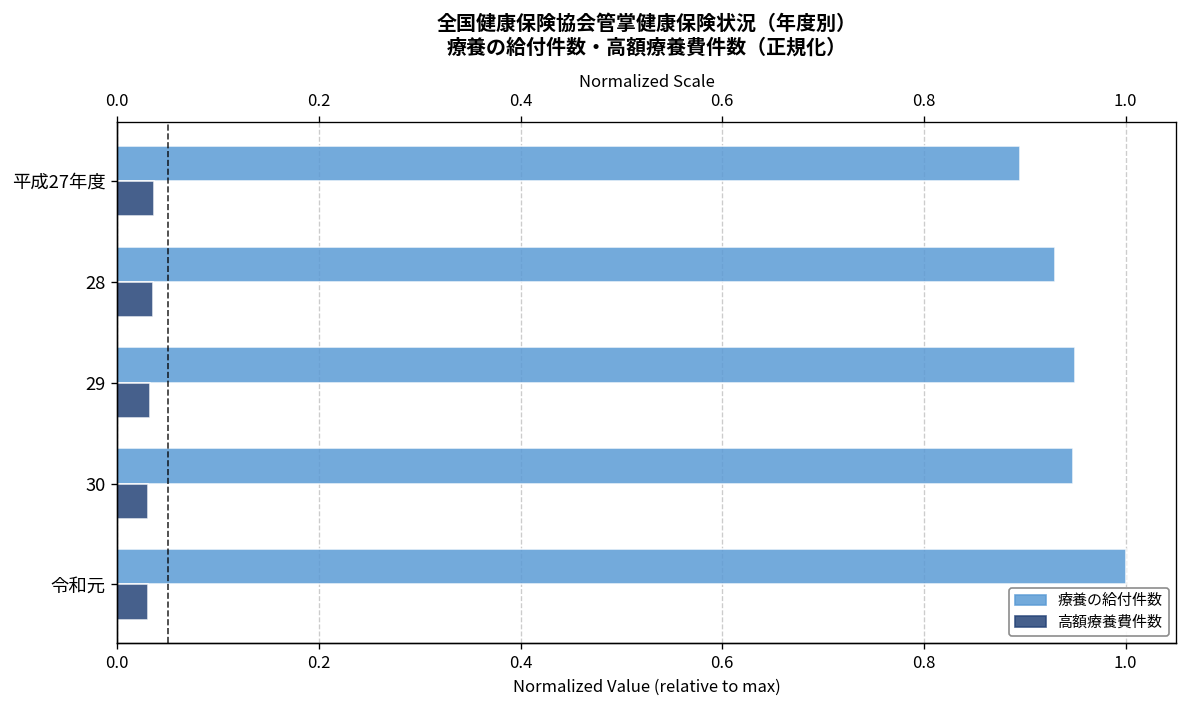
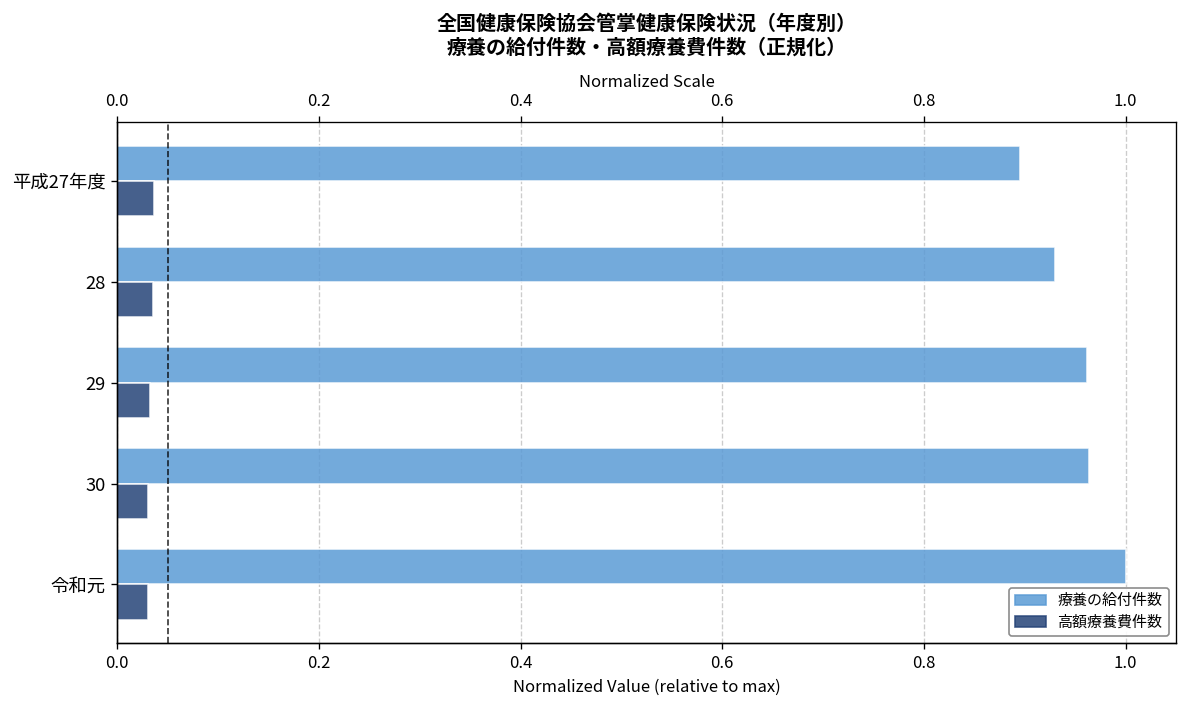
  {
    "療養の給付件数": {
      "平成27年度": 0.90,
      "28": 0.93,
-     "29": 0.95,
-     "30": 0.95,
+     "29": 0.96,
+     "30": 0.96,
      "令和元": 1.00
    },
    "高額療養費件数": {
      "平成27年度": 0.04,
      "28": 0.04,
      "29": 0.03,
      "30": 0.03,
      "令和元": 0.03
    }
  }
